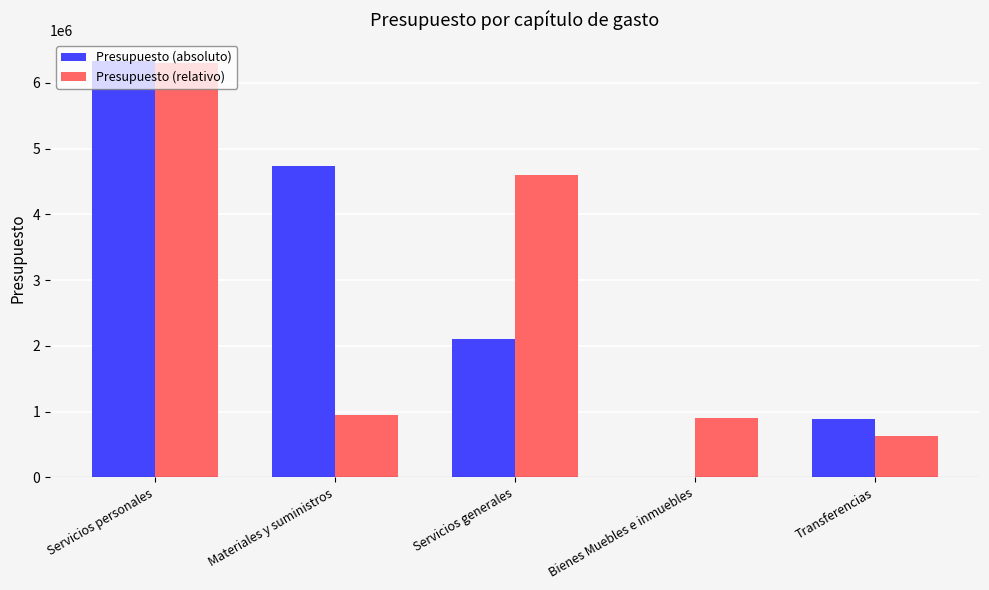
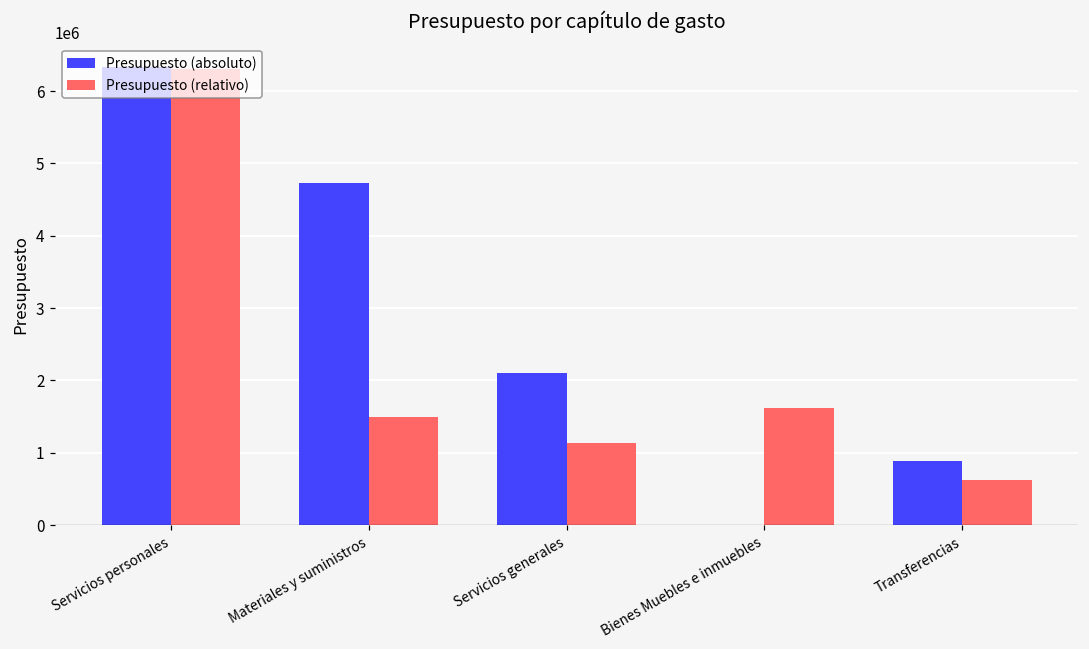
  {
    "Presupuesto (absoluto)": {
      "Materiales y suministros": 4700000,
      "Servicios generales": 2100000,
      "Bienes Muebles e inmuebles": 0,
      "Transferencias": 900000
    },
    "Presupuesto (relativo)": {
-     "Materiales y suministros": 1000000,
-     "Servicios generales": 4600000,
-     "Bienes Muebles e inmuebles": 900000,
+     "Materiales y suministros": 1500000,
+     "Servicios generales": 1100000,
+     "Bienes Muebles e inmuebles": 1600000,
      "Transferencias": 600000
    }
  }
